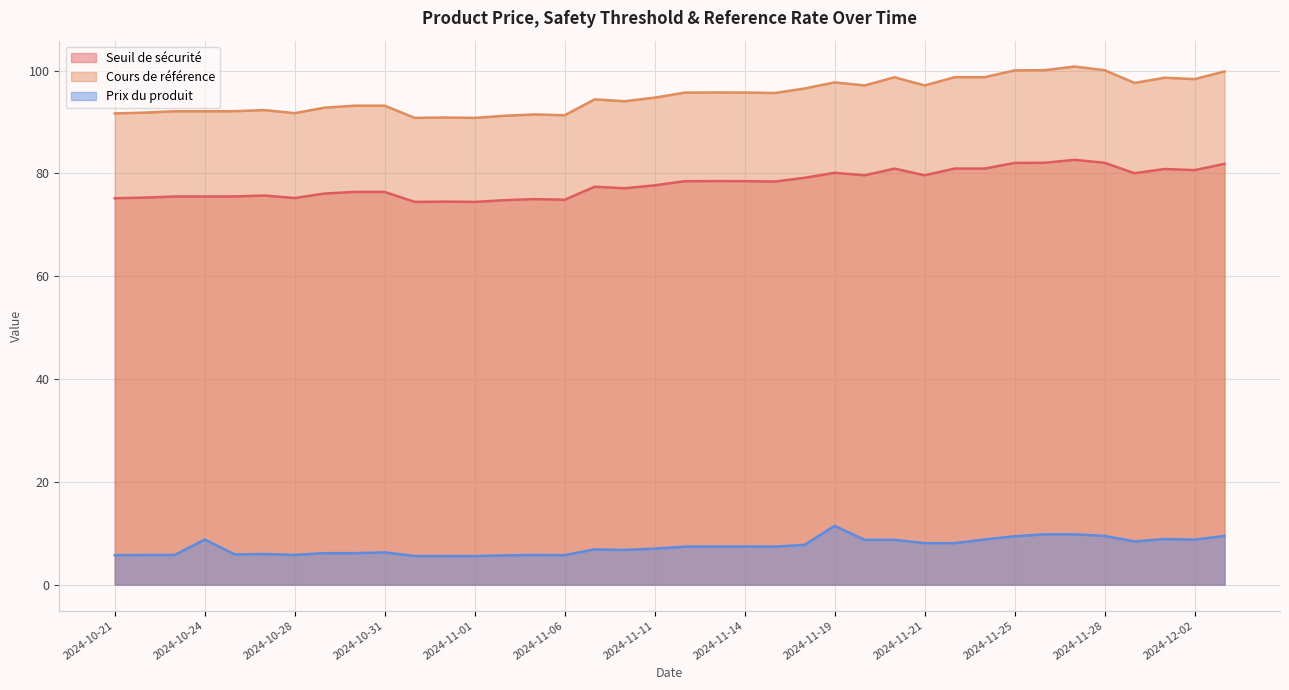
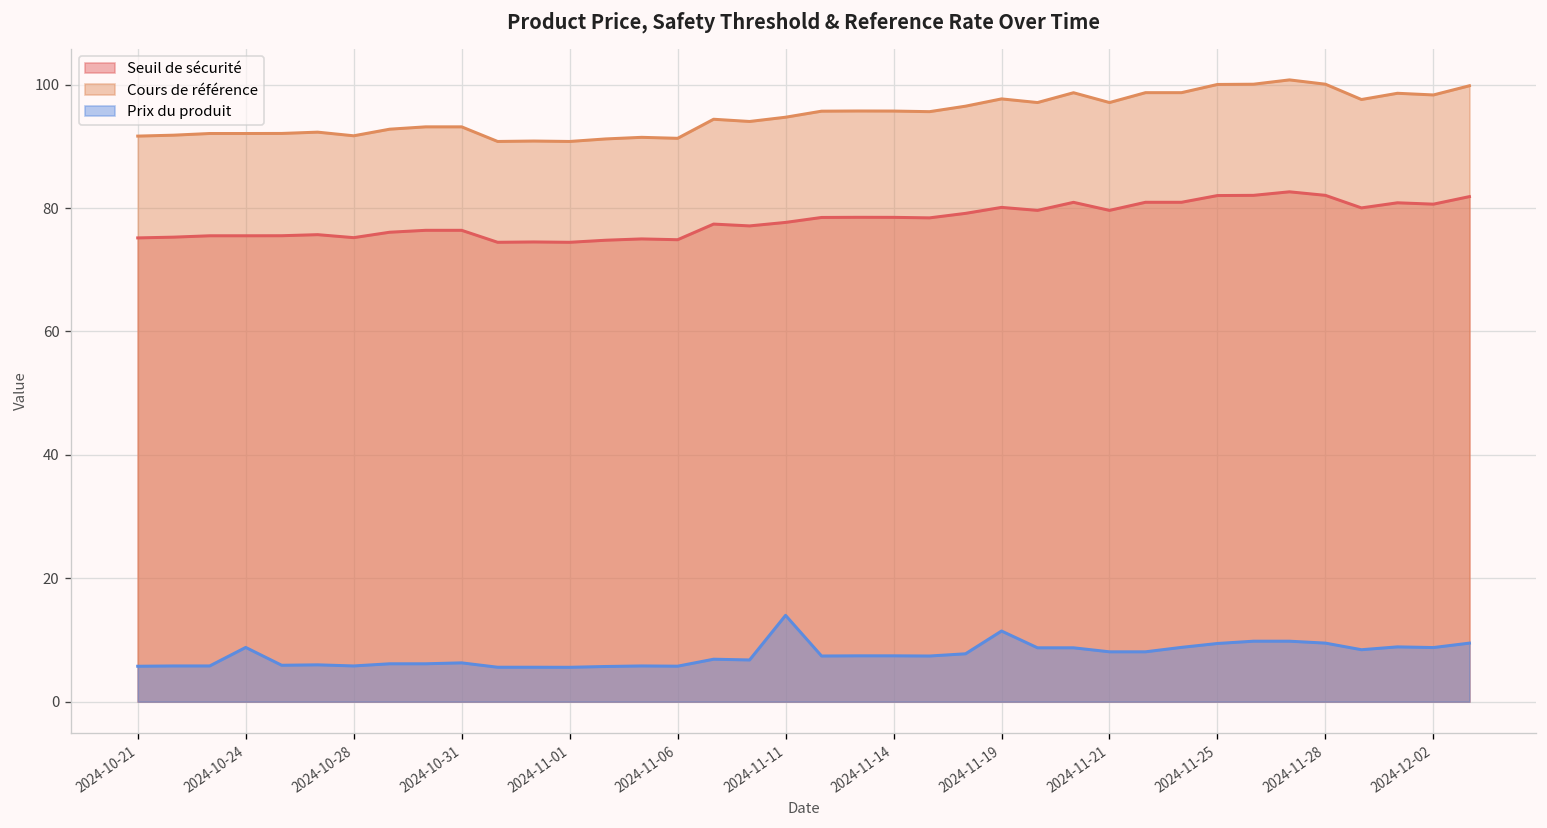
  {
    "Prix du produit": {
      "2024-10-21": 6,
      "2024-10-24": 9,
      "2024-11-06": 6,
-     "2024-11-11": 7,
+     "2024-11-11": 14,
      "2024-11-14": 7,
      "2024-11-19": 11,
      "2024-11-28": 9
    }
  }
